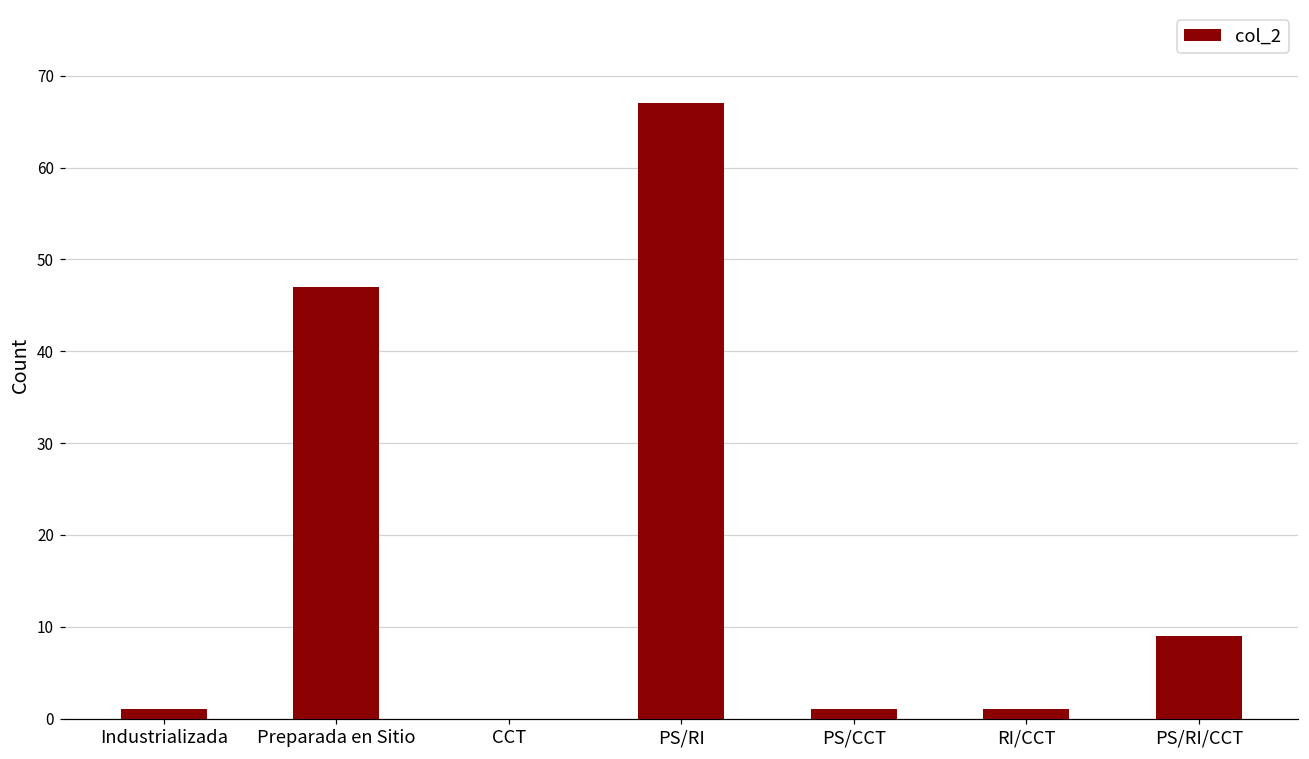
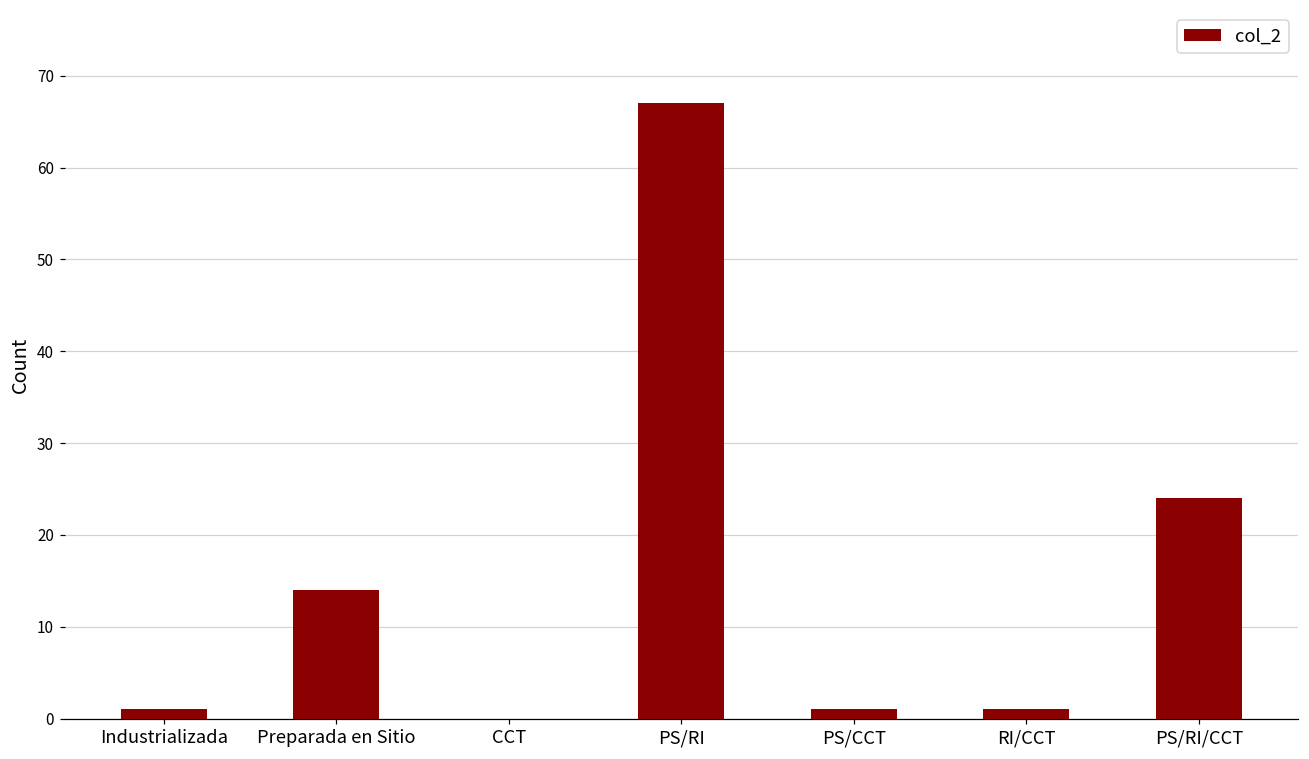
  {
    "Industrializada": 1,
-   "Preparada en Sitio": 47,
+   "Preparada en Sitio": 14,
    "CCT": 0,
    "PS/RI": 67,
    "PS/CCT": 1,
    "RI/CCT": 1,
-   "PS/RI/CCT": 9
+   "PS/RI/CCT": 24
  }
